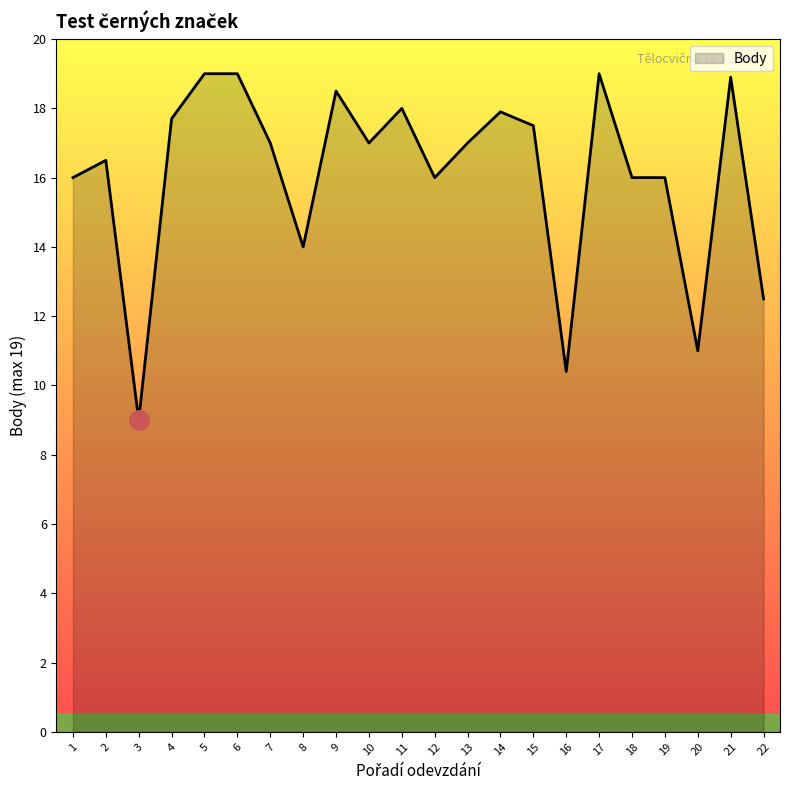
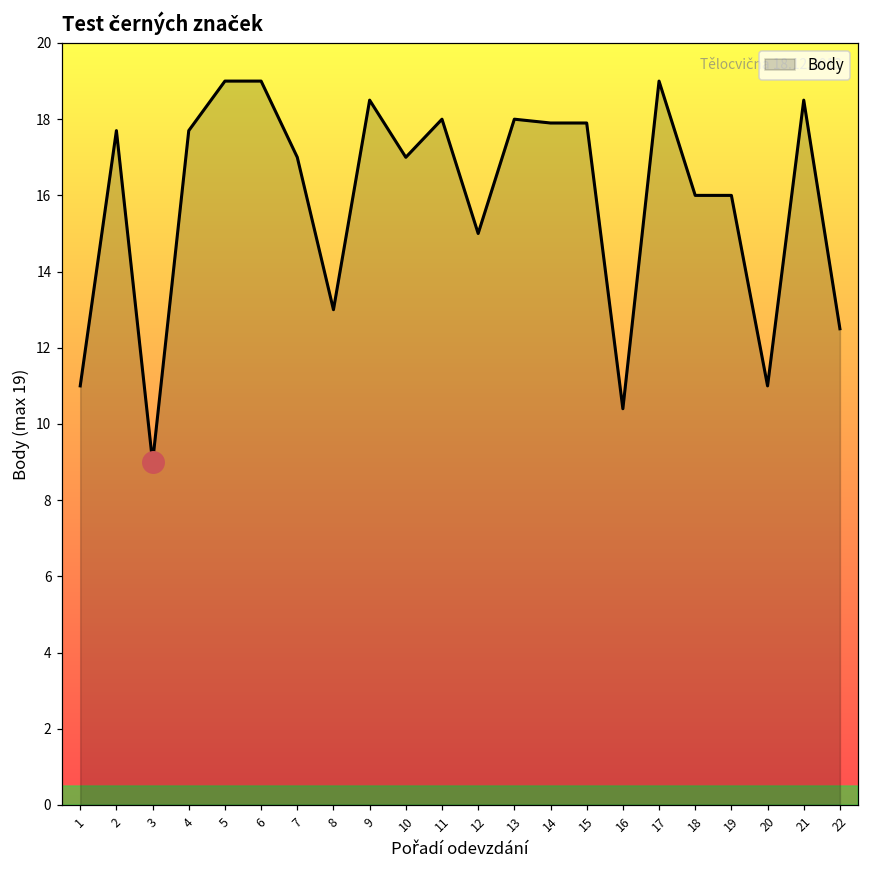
  {
    "Body": {
-     "1": 16,
-     "2": 16.5,
+     "1": 11,
+     "2": 17.7,
      "4": 17.7,
      "5": 19.0,
      "6": 19.0,
      "7": 17.0,
-     "8": 14,
+     "8": 13,
      "9": 18.5,
      "10": 17.0,
      "11": 18.0,
-     "12": 16,
-     "13": 17,
+     "12": 15,
+     "13": 18,
      "14": 17.9,
-     "15": 17.5,
+     "15": 17.9,
      "16": 10.4,
      "17": 19.0,
      "18": 16.0,
      "19": 16.0,
      "20": 11.0,
-     "21": 18.9,
+     "21": 18.5,
      "22": 12.5
    }
  }
